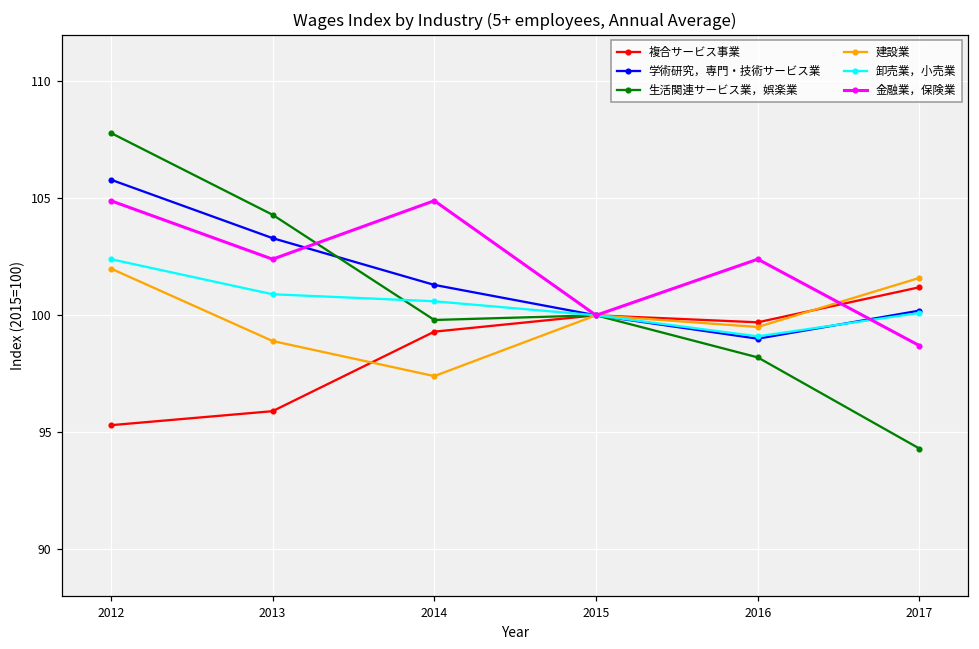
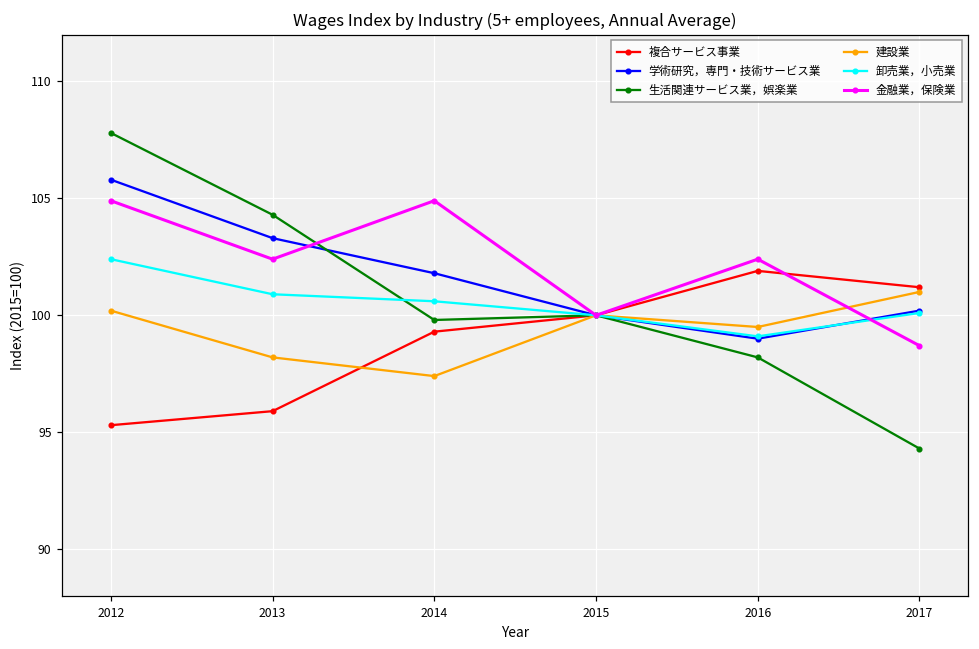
  {
    "複合サービス事業": {
      "2012": 95.3,
      "2013": 95.9,
      "2014": 99.3,
-     "2016": 99.7,
+     "2016": 101.9,
      "2017": 101.2
    },
    "学術研究，専門・技術サービス業": {
      "2012": 105.8,
      "2013": 103.3,
-     "2014": 101.3
+     "2014": 101.8
    },
    "生活関連サービス業，娯楽業": {
      "2012": 107.8,
      "2013": 104.3,
      "2014": 99.8,
      "2016": 98.2,
      "2017": 94.3
    },
    "建設業": {
-     "2012": 102.0,
-     "2013": 98.9,
+     "2012": 100.2,
+     "2013": 98.2,
      "2014": 97.4,
      "2016": 99.5,
-     "2017": 101.6
+     "2017": 101.0
    },
    "卸売業，小売業": {
      "2012": 102.4,
      "2013": 100.9,
      "2014": 100.6
    },
    "金融業，保険業": {
      "2012": 104.9,
      "2013": 102.4,
      "2014": 104.9,
      "2016": 102.4,
      "2017": 98.7
    }
  }
